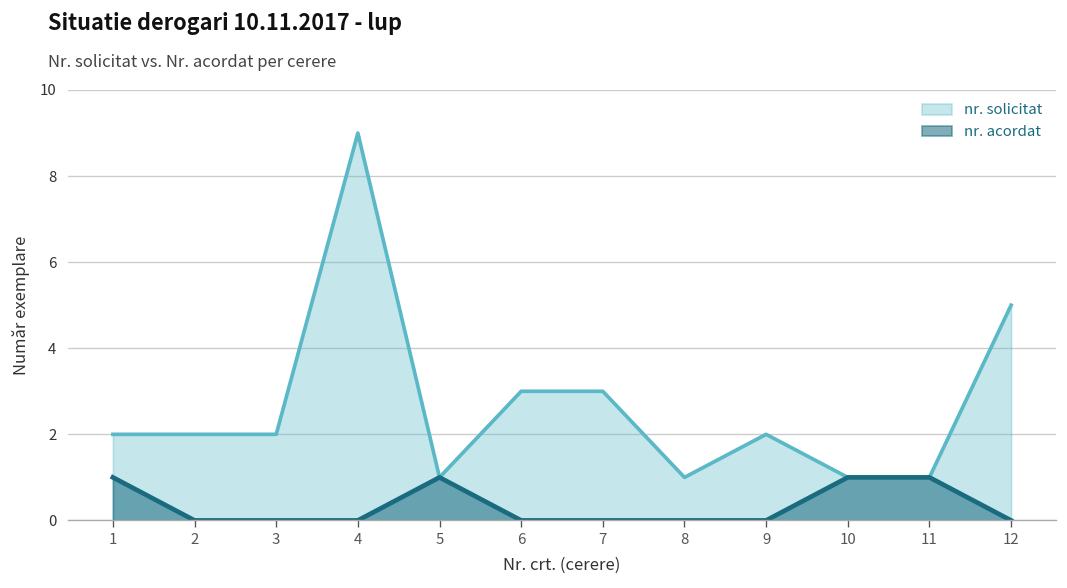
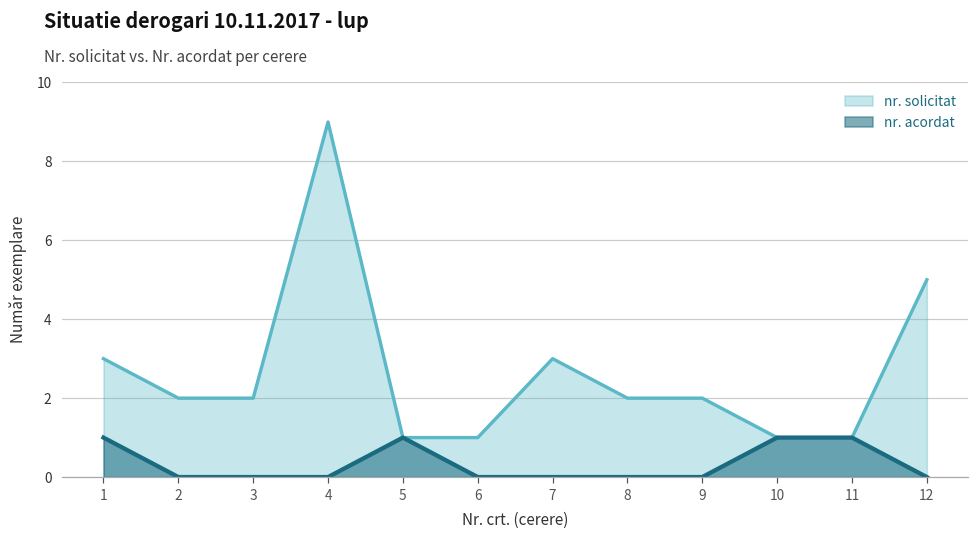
  {
    "nr. solicitat": {
-     "1": 2,
+     "1": 3,
      "2": 2,
      "3": 2,
      "4": 9,
-     "6": 3,
+     "6": 1,
      "7": 3,
-     "8": 1,
+     "8": 2,
      "9": 2,
      "12": 5
    },
    "nr. acordat": {
      "1": 1,
      "2": 0,
      "3": 0,
      "4": 0,
      "6": 0,
      "7": 0,
      "8": 0,
      "9": 0,
      "12": 0
    }
  }
